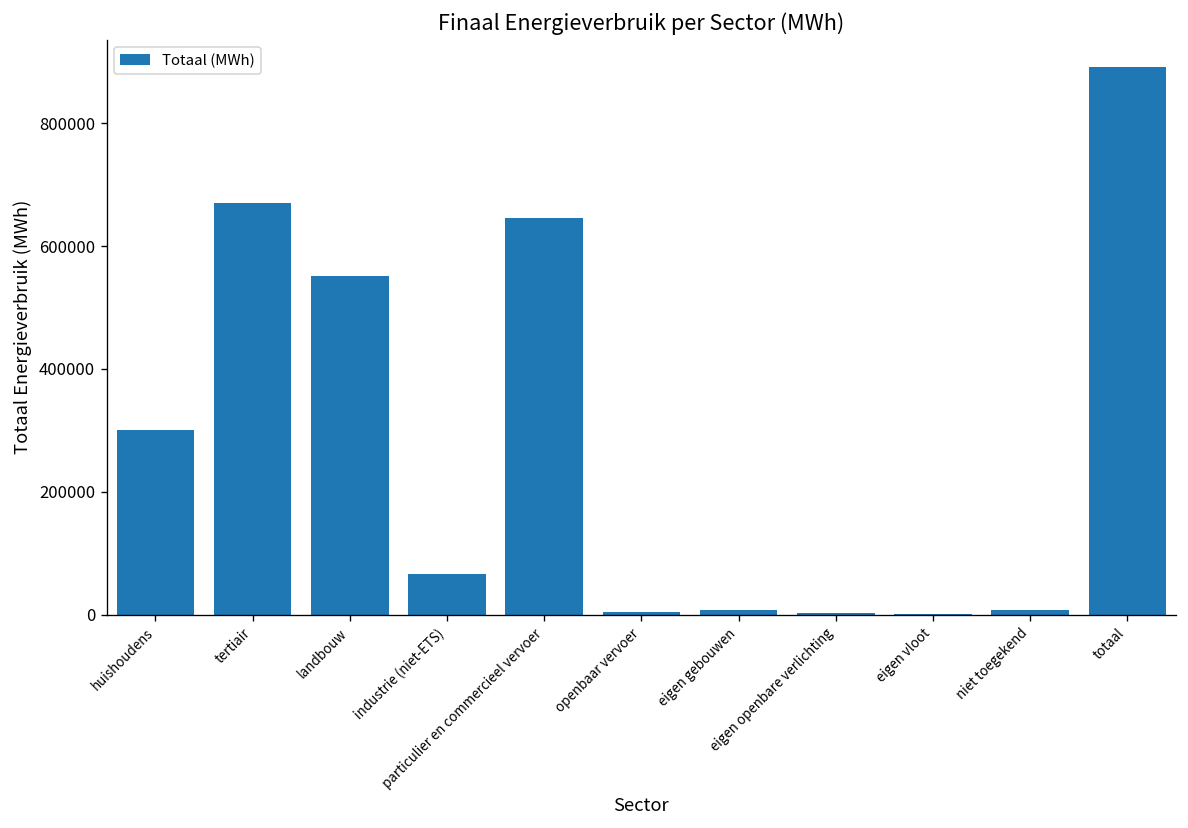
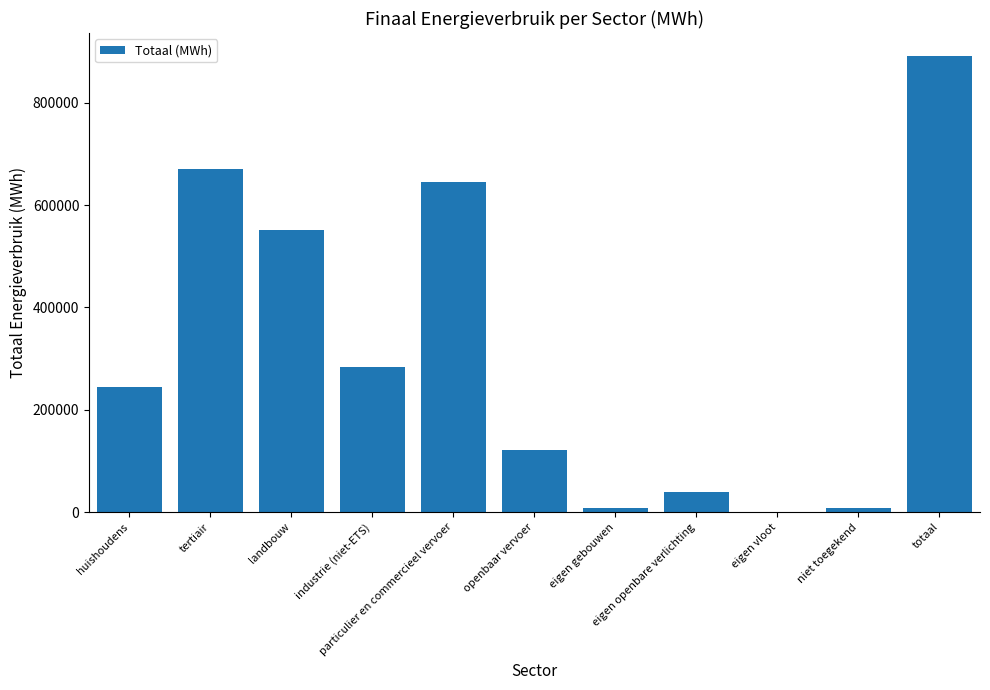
  {
-   "huishoudens": 300000,
+   "huishoudens": 250000,
    "tertiair": 670000,
    "landbouw": 550000,
-   "industrie (niet-ETS)": 70000,
+   "industrie (niet-ETS)": 280000,
    "particulier en commercieel vervoer": 650000,
-   "openbaar vervoer": 0,
+   "openbaar vervoer": 120000,
    "eigen gebouwen": 10000,
-   "eigen openbare verlichting": 0,
+   "eigen openbare verlichting": 40000,
    "niet toegekend": 10000,
    "totaal": 890000
  }
